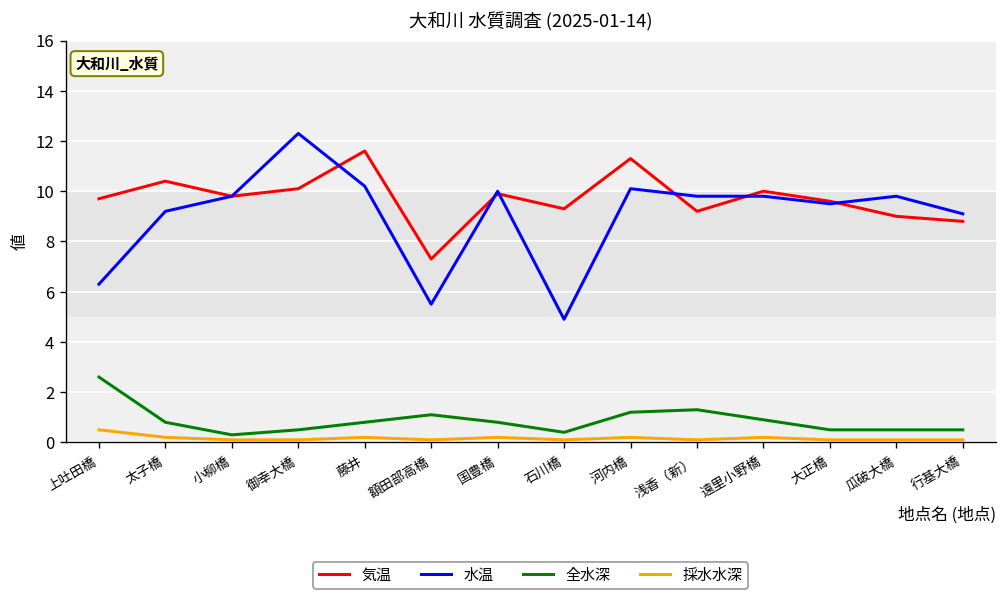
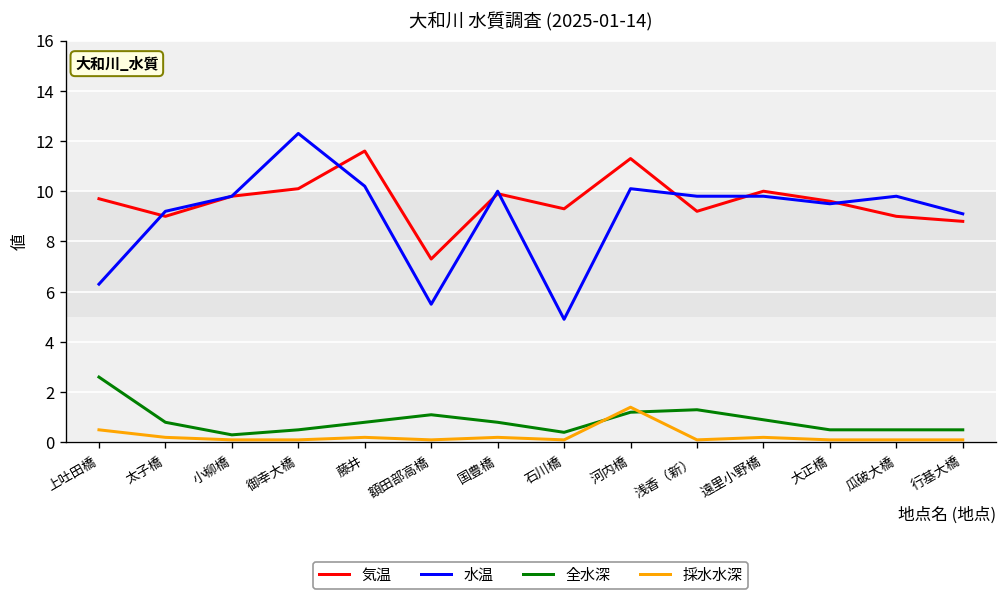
  {
    "気温": {
      "上吐田橋": 9.7,
-     "太子橋": 10.4,
+     "太子橋": 9.0,
      "御幸大橋": 10.1,
      "藤井": 11.6,
      "額田部高橋": 7.3,
      "石川橋": 9.3,
      "河内橋": 11.3,
      "浅香（新）": 9.2,
      "遠里小野橋": 10.0,
      "瓜破大橋": 9.0,
      "行基大橋": 8.8
    },
    "水温": {
      "上吐田橋": 6.3,
      "太子橋": 9.2,
      "御幸大橋": 12.3,
      "藤井": 10.2,
      "額田部高橋": 5.5,
      "石川橋": 4.9,
      "河内橋": 10.1,
      "浅香（新）": 9.8,
      "遠里小野橋": 9.8,
      "瓜破大橋": 9.8,
      "行基大橋": 9.1
    },
    "全水深": {
      "上吐田橋": 2.6,
      "太子橋": 0.8,
      "小柳橋": 0.3,
      "御幸大橋": 0.5,
      "藤井": 0.8,
      "額田部高橋": 1.1,
      "国豊橋": 0.8,
      "石川橋": 0.4,
      "河内橋": 1.2,
      "浅香（新）": 1.3,
      "遠里小野橋": 0.9,
      "大正橋": 0.5,
      "瓜破大橋": 0.5,
      "行基大橋": 0.5
    },
    "採水水深": {
      "上吐田橋": 0.5,
      "太子橋": 0.2,
      "小柳橋": 0.1,
      "御幸大橋": 0.1,
      "藤井": 0.2,
      "額田部高橋": 0.1,
      "国豊橋": 0.2,
      "石川橋": 0.1,
-     "河内橋": 0.2,
+     "河内橋": 1.4,
      "浅香（新）": 0.1,
      "遠里小野橋": 0.2,
      "大正橋": 0.1,
      "瓜破大橋": 0.1,
      "行基大橋": 0.1
    }
  }
